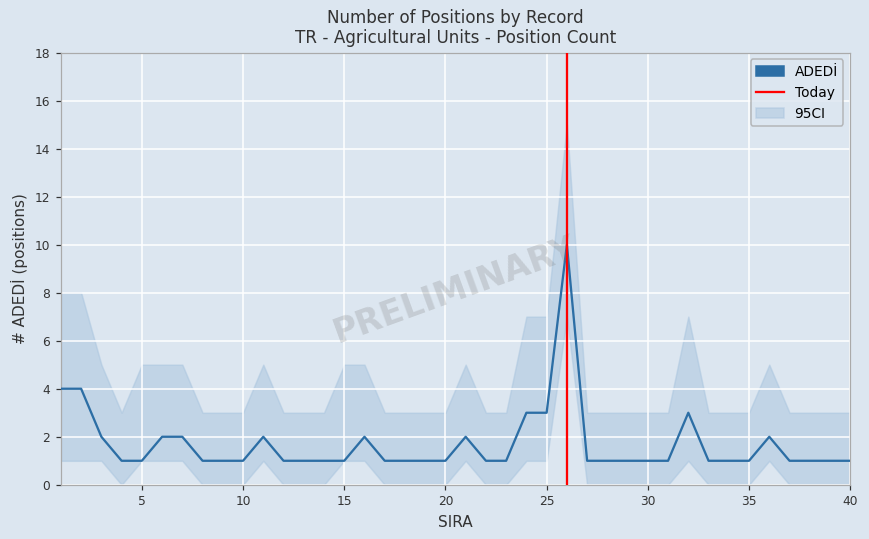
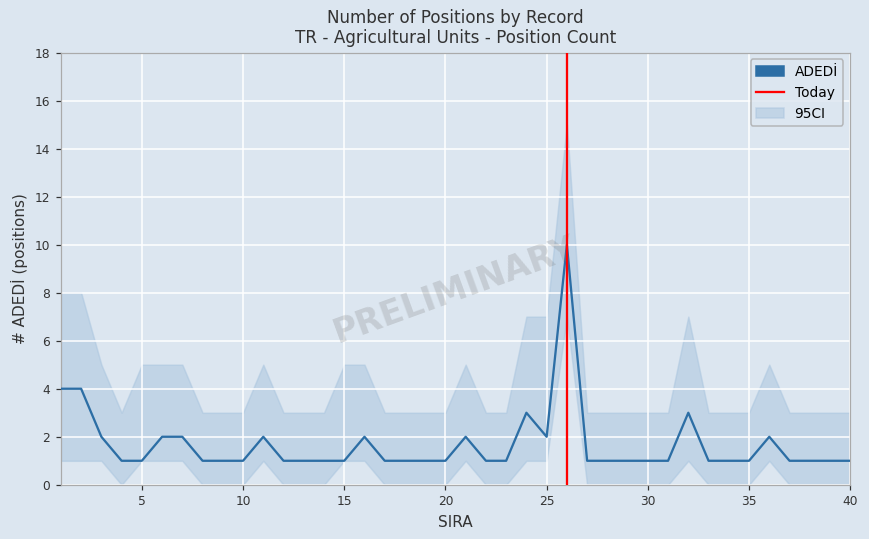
  {
    "ADEDİ": {
      "5": 1,
      "10": 1,
      "15": 1,
      "20": 1,
-     "25": 3,
+     "25": 2,
      "30": 1,
      "35": 1,
      "40": 1
    }
  }
